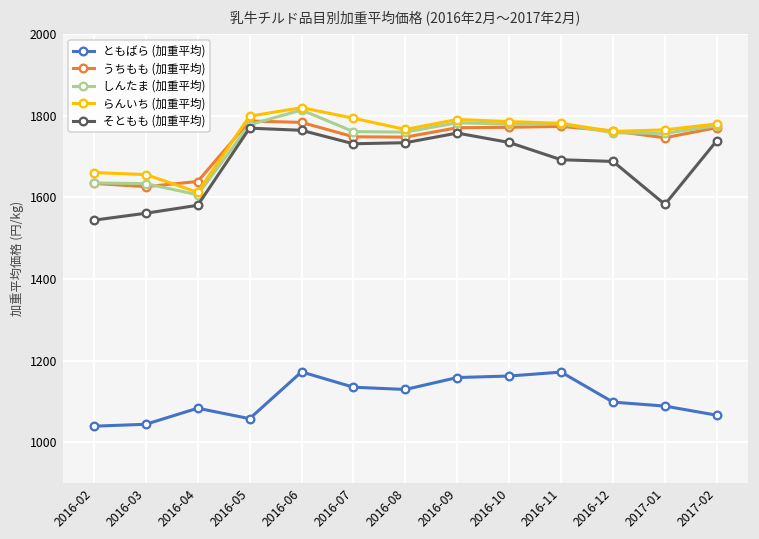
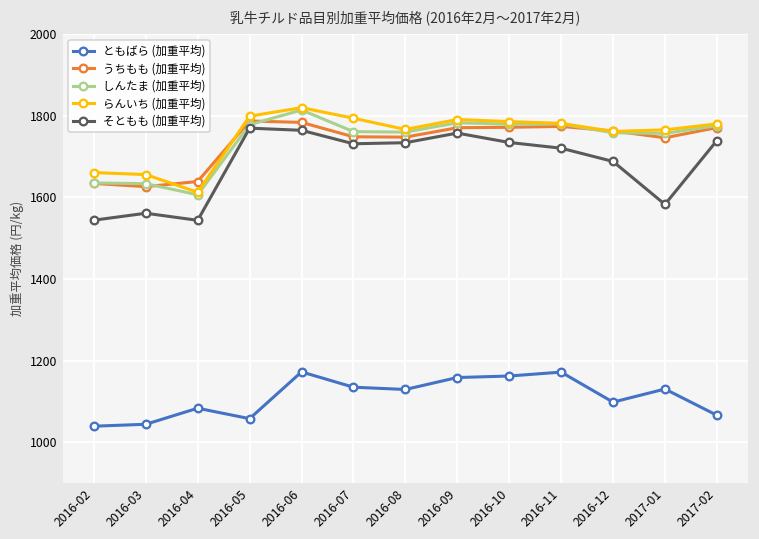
  {
    "ともばら (加重平均)": {
      "2016-02": 1040,
      "2016-03": 1040,
      "2016-04": 1080,
      "2016-05": 1060,
      "2016-06": 1170,
      "2016-07": 1130,
      "2016-08": 1130,
      "2016-09": 1160,
      "2016-10": 1160,
      "2016-11": 1170,
      "2016-12": 1100,
-     "2017-01": 1090,
+     "2017-01": 1130,
      "2017-02": 1070
    },
    "うちもも (加重平均)": {
      "2016-03": 1630,
      "2016-04": 1640,
      "2016-05": 1790,
      "2016-06": 1780,
      "2016-07": 1750,
      "2016-08": 1750,
      "2016-09": 1770,
      "2016-10": 1770,
      "2017-01": 1750
    },
    "しんたま (加重平均)": {
      "2016-03": 1630,
      "2016-05": 1780,
      "2016-07": 1760,
      "2016-09": 1780,
      "2017-01": 1760
    },
    "らんいち (加重平均)": {
      "2016-02": 1660,
      "2016-03": 1660,
      "2016-05": 1800,
      "2016-07": 1790,
      "2016-09": 1790,
      "2017-01": 1770
    },
    "そともも (加重平均)": {
      "2016-02": 1540,
      "2016-03": 1560,
-     "2016-04": 1580,
+     "2016-04": 1540,
      "2016-05": 1770,
      "2016-06": 1760,
      "2016-07": 1730,
      "2016-08": 1730,
      "2016-09": 1760,
      "2016-10": 1730,
-     "2016-11": 1690,
+     "2016-11": 1720,
      "2016-12": 1690,
      "2017-01": 1580,
      "2017-02": 1740
    }
  }
